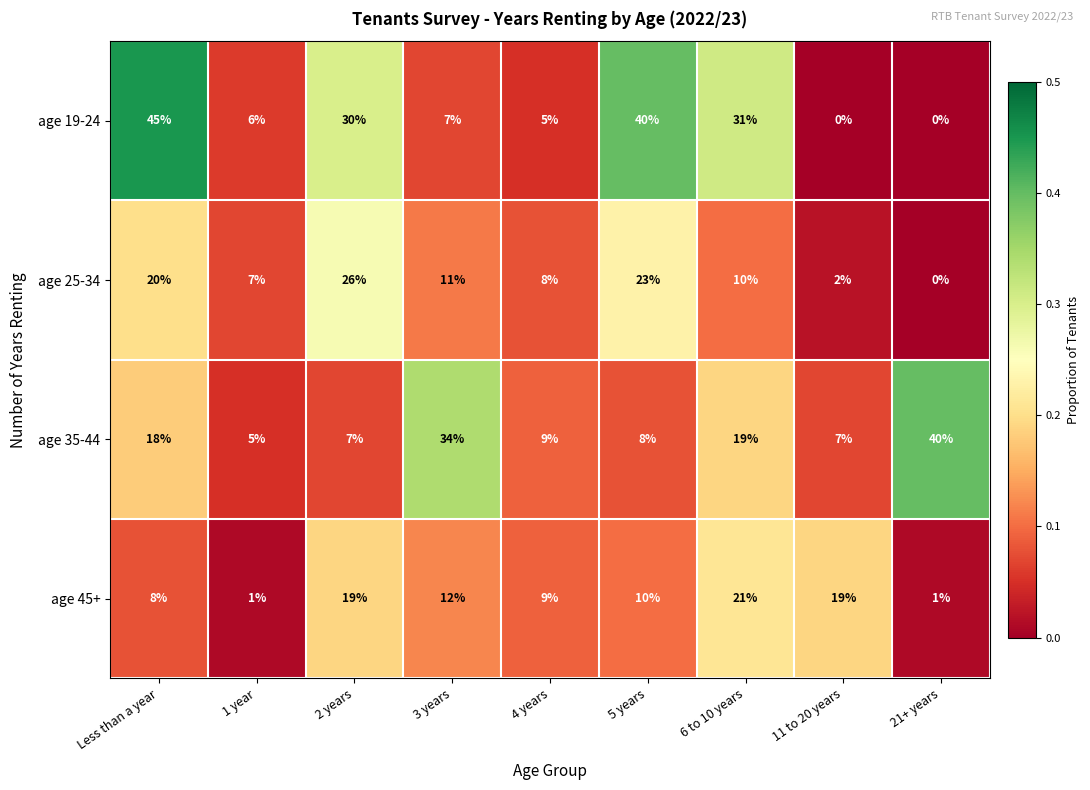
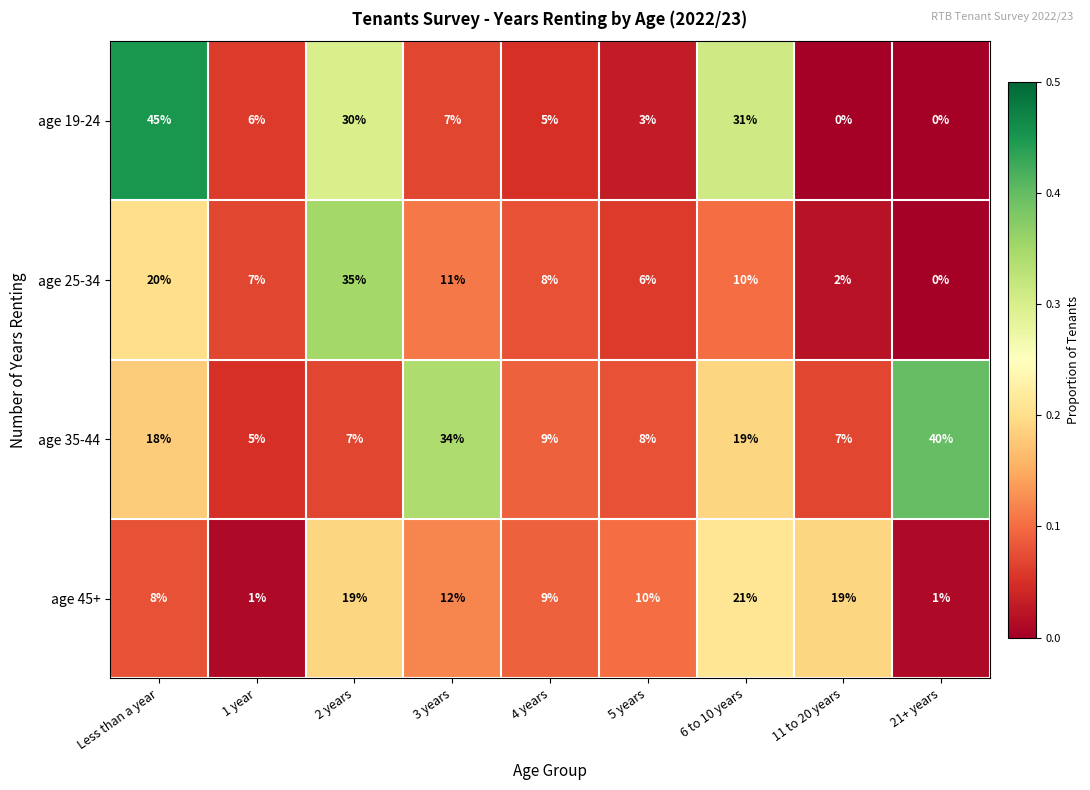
  {
    "age 19-24": {
      "Less than a year": "45%",
      "1 year": "6%",
      "2 years": "30%",
      "3 years": "7%",
      "4 years": "5%",
-     "5 years": "40%",
+     "5 years": "3%",
      "6 to 10 years": "31%",
      "11 to 20 years": "0%",
      "21+ years": "0%"
    },
    "age 25-34": {
      "Less than a year": "20%",
      "1 year": "7%",
-     "2 years": "26%",
+     "2 years": "35%",
      "3 years": "11%",
      "4 years": "8%",
-     "5 years": "23%",
+     "5 years": "6%",
      "6 to 10 years": "10%",
      "11 to 20 years": "2%",
      "21+ years": "0%"
    },
    "age 35-44": {
      "Less than a year": "18%",
      "1 year": "5%",
      "2 years": "7%",
      "3 years": "34%",
      "4 years": "9%",
      "5 years": "8%",
      "6 to 10 years": "19%",
      "11 to 20 years": "7%",
      "21+ years": "40%"
    },
    "age 45+": {
      "Less than a year": "8%",
      "1 year": "1%",
      "2 years": "19%",
      "3 years": "12%",
      "4 years": "9%",
      "5 years": "10%",
      "6 to 10 years": "21%",
      "11 to 20 years": "19%",
      "21+ years": "1%"
    }
  }
